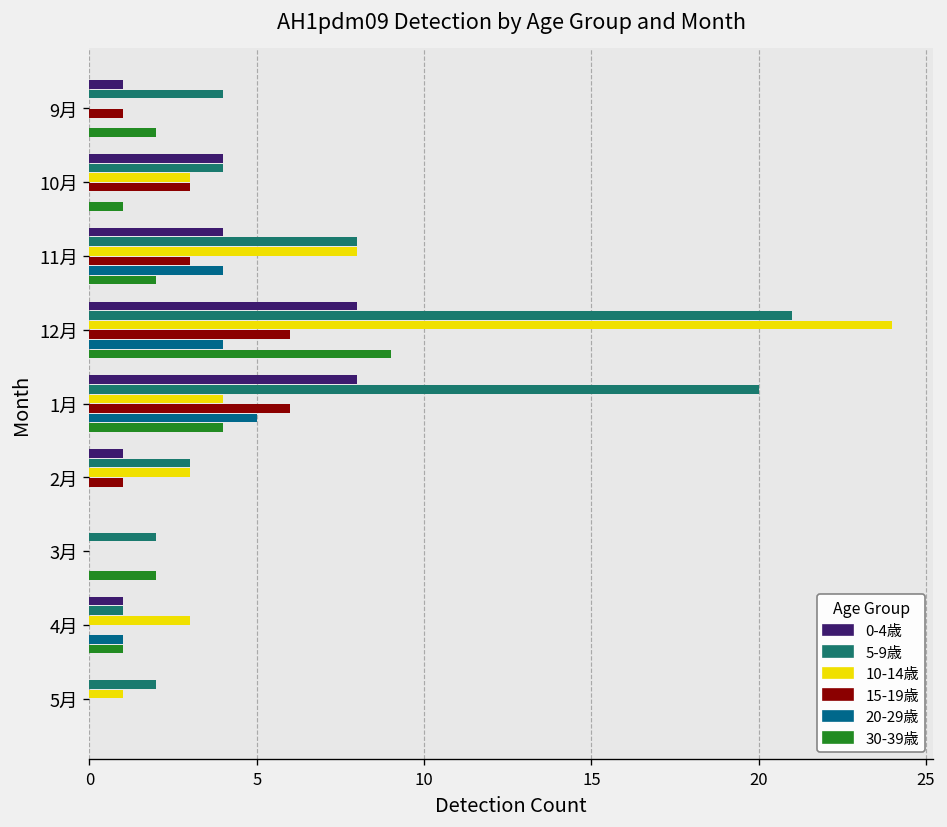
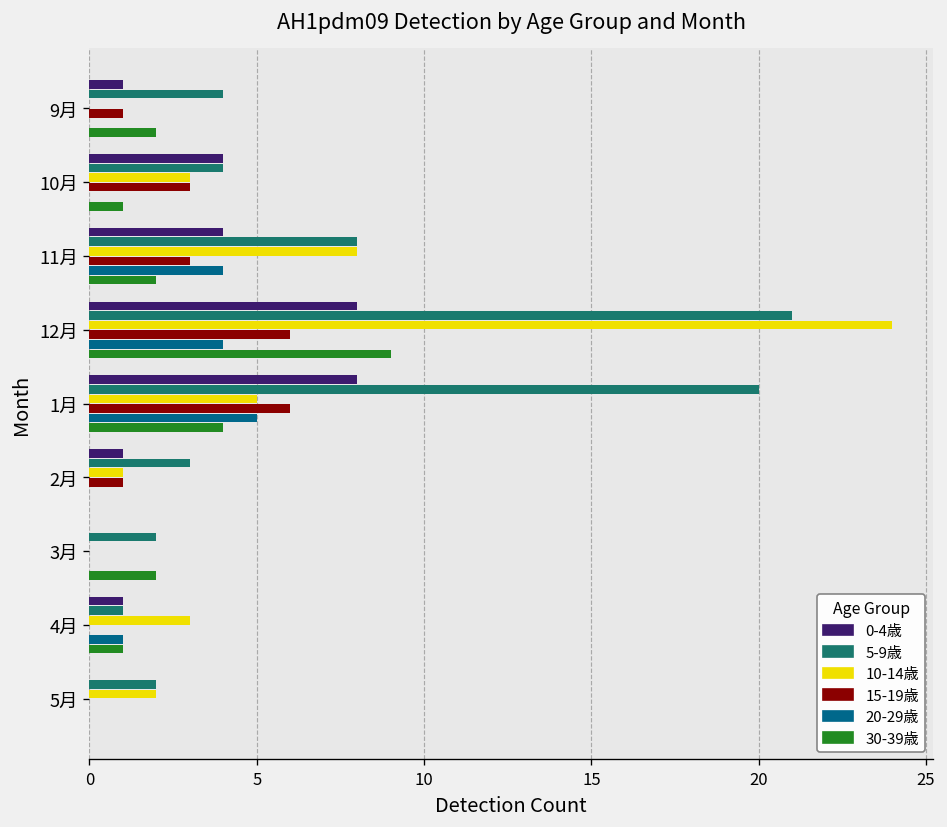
  {
    "0-4歳": {
      "9月": 1,
      "10月": 4,
      "11月": 4,
      "12月": 8,
      "1月": 8,
      "2月": 1,
      "3月": 0,
      "4月": 1,
      "5月": 0
    },
    "10-14歳": {
      "9月": 0,
      "10月": 3,
      "11月": 8,
      "12月": 24,
-     "1月": 4,
-     "2月": 3,
+     "1月": 5,
+     "2月": 1,
      "3月": 0,
      "4月": 3,
-     "5月": 1
+     "5月": 2
    },
    "15-19歳": {
      "9月": 1,
      "10月": 3,
      "11月": 3,
      "12月": 6,
      "1月": 6,
      "2月": 1,
      "3月": 0,
      "4月": 0,
      "5月": 0
    },
    "30-39歳": {
      "9月": 2,
      "10月": 1,
      "11月": 2,
      "12月": 9,
      "1月": 4,
      "2月": 0,
      "3月": 2,
      "4月": 1,
      "5月": 0
    }
  }
